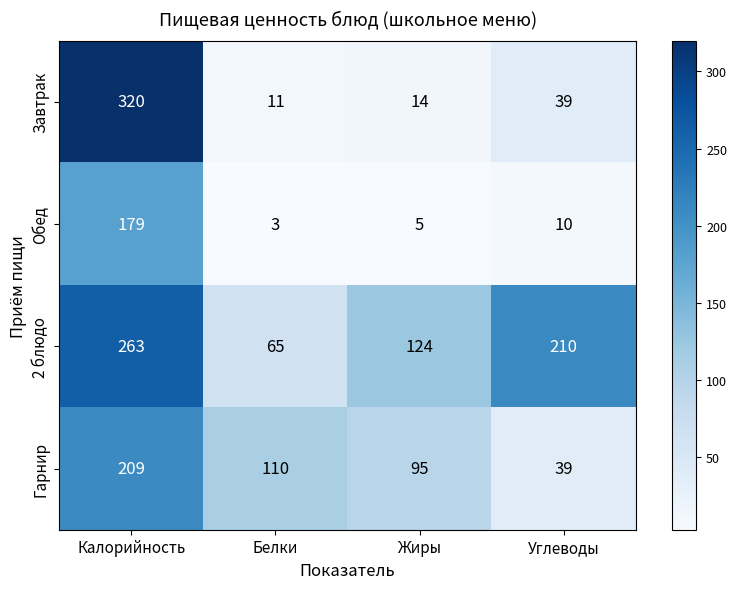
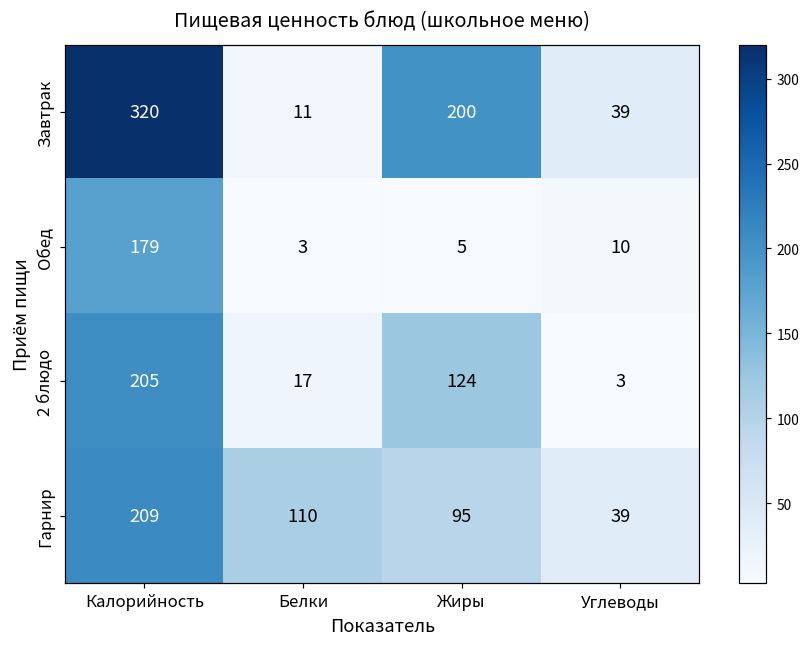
  {
    "Завтрак": {
      "Калорийность": 320,
      "Белки": 11,
-     "Жиры": 14,
+     "Жиры": 200,
      "Углеводы": 39
    },
    "Обед": {
      "Калорийность": 179,
      "Белки": 3,
      "Жиры": 5,
      "Углеводы": 10
    },
    "2 блюдо": {
-     "Калорийность": 263,
-     "Белки": 65,
+     "Калорийность": 205,
+     "Белки": 17,
      "Жиры": 124,
-     "Углеводы": 210
+     "Углеводы": 3
    },
    "Гарнир": {
      "Калорийность": 209,
      "Белки": 110,
      "Жиры": 95,
      "Углеводы": 39
    }
  }
